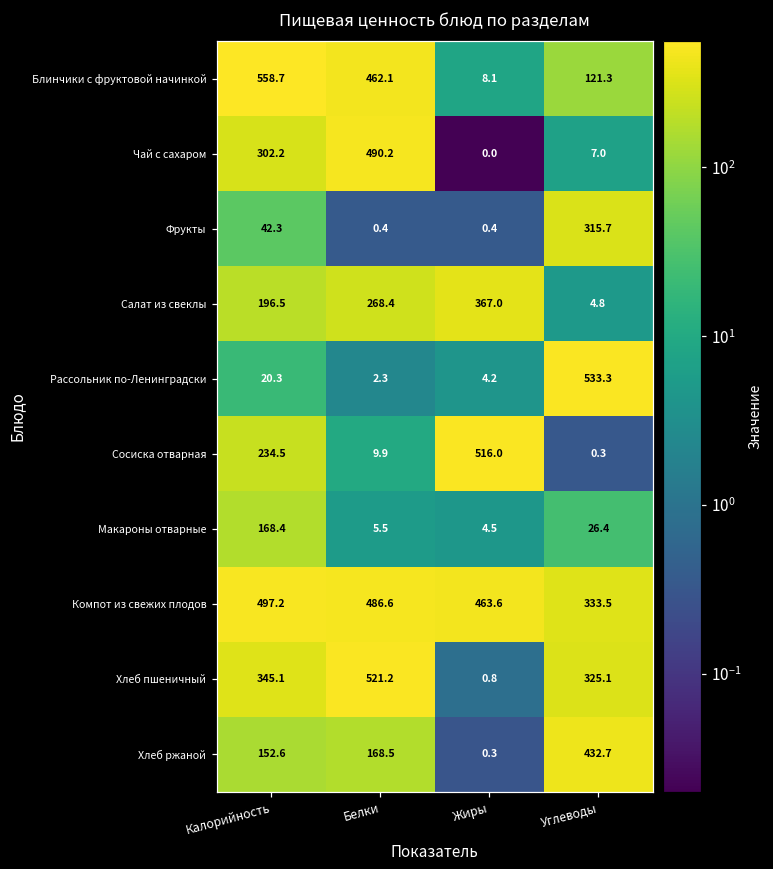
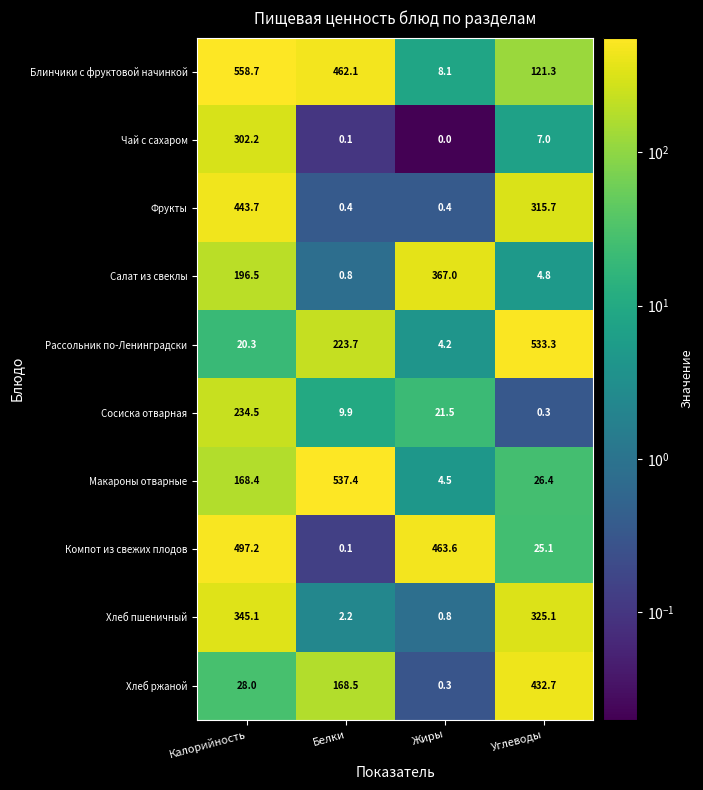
  {
    "Блинчики с фруктовой начинкой": {
      "Калорийность": 558.7,
      "Белки": 462.1,
      "Жиры": 8.1,
      "Углеводы": 121.3
    },
    "Чай с сахаром": {
      "Калорийность": 302.2,
-     "Белки": 490.2,
+     "Белки": 0.1,
      "Жиры": 0.0,
      "Углеводы": 7.0
    },
    "Фрукты": {
-     "Калорийность": 42.3,
+     "Калорийность": 443.7,
      "Белки": 0.4,
      "Жиры": 0.4,
      "Углеводы": 315.7
    },
    "Салат из свеклы": {
      "Калорийность": 196.5,
-     "Белки": 268.4,
+     "Белки": 0.8,
      "Жиры": 367.0,
      "Углеводы": 4.8
    },
    "Рассольник по-Ленинградски": {
      "Калорийность": 20.3,
-     "Белки": 2.3,
+     "Белки": 223.7,
      "Жиры": 4.2,
      "Углеводы": 533.3
    },
    "Сосиска отварная": {
      "Калорийность": 234.5,
      "Белки": 9.9,
-     "Жиры": 516.0,
+     "Жиры": 21.5,
      "Углеводы": 0.3
    },
    "Макароны отварные": {
      "Калорийность": 168.4,
-     "Белки": 5.5,
+     "Белки": 537.4,
      "Жиры": 4.5,
      "Углеводы": 26.4
    },
    "Компот из свежих плодов": {
      "Калорийность": 497.2,
-     "Белки": 486.6,
+     "Белки": 0.1,
      "Жиры": 463.6,
-     "Углеводы": 333.5
+     "Углеводы": 25.1
    },
    "Хлеб пшеничный": {
      "Калорийность": 345.1,
-     "Белки": 521.2,
+     "Белки": 2.2,
      "Жиры": 0.8,
      "Углеводы": 325.1
    },
    "Хлеб ржаной": {
-     "Калорийность": 152.6,
+     "Калорийность": 28.0,
      "Белки": 168.5,
      "Жиры": 0.3,
      "Углеводы": 432.7
    }
  }
